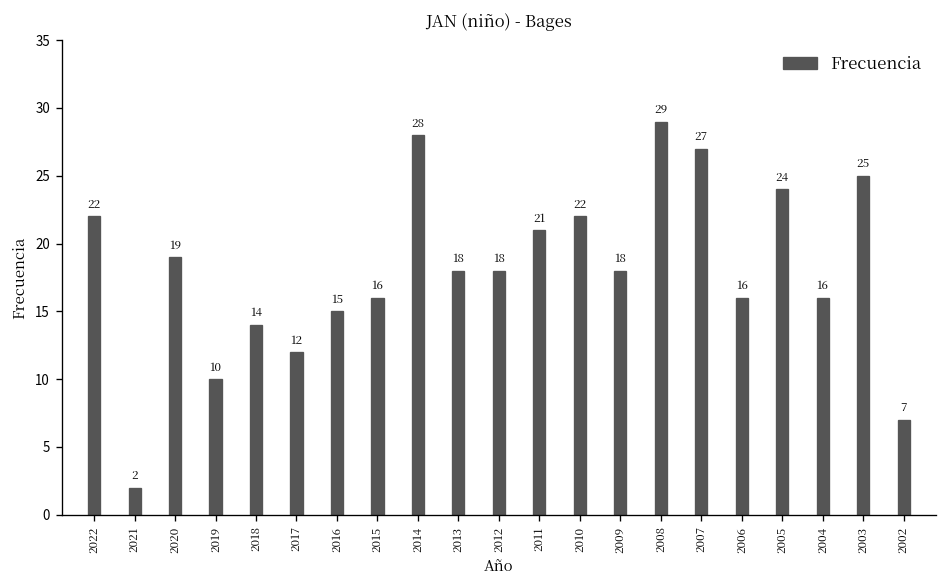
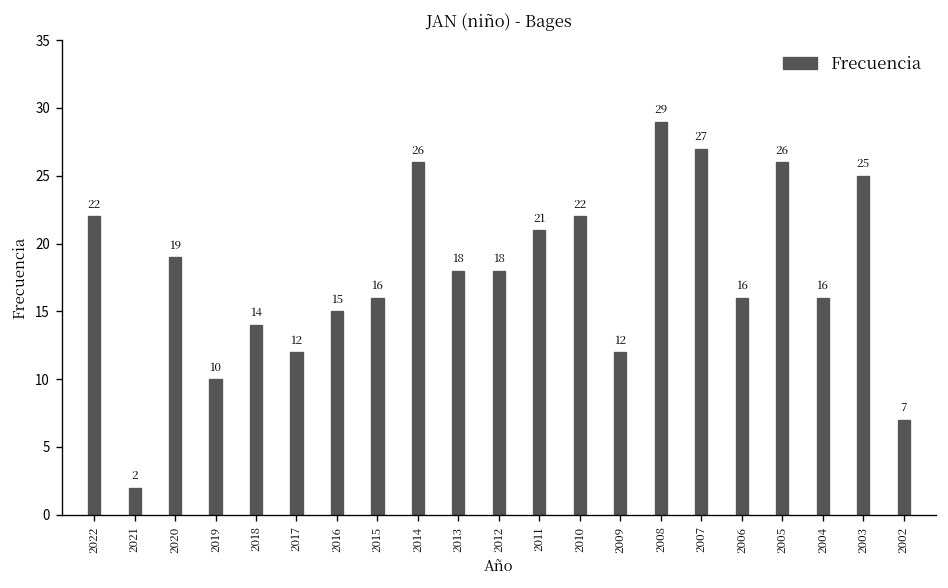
  {
    "2022": 22,
    "2021": 2,
    "2020": 19,
    "2019": 10,
    "2018": 14,
    "2017": 12,
    "2016": 15,
    "2015": 16,
-   "2014": 28,
+   "2014": 26,
    "2013": 18,
    "2012": 18,
    "2011": 21,
    "2010": 22,
-   "2009": 18,
+   "2009": 12,
    "2008": 29,
    "2007": 27,
    "2006": 16,
-   "2005": 24,
+   "2005": 26,
    "2004": 16,
    "2003": 25,
    "2002": 7
  }
